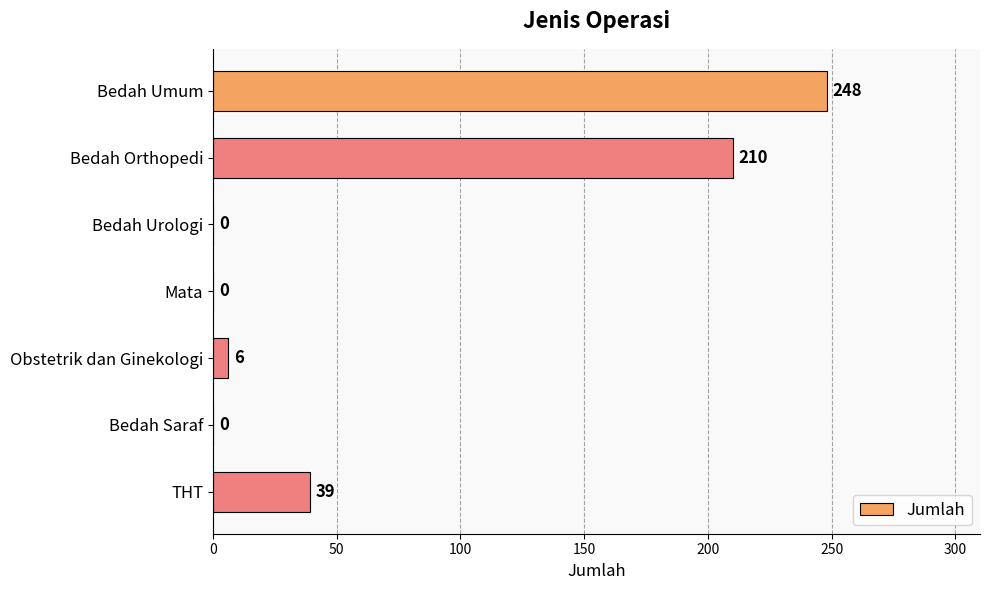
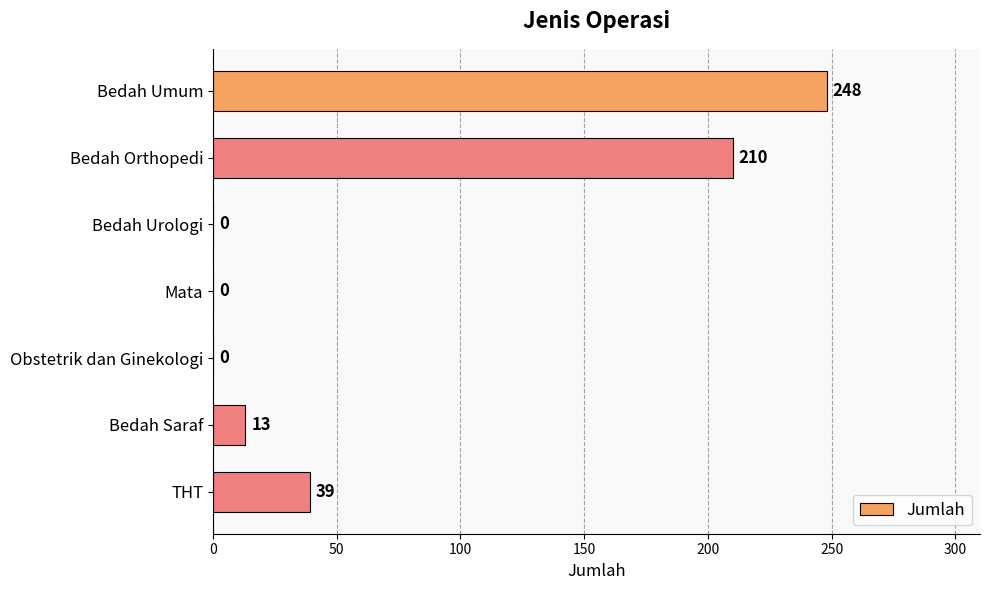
  {
    "Bedah Umum": 248,
    "Bedah Orthopedi": 210,
    "Bedah Urologi": 0,
    "Mata": 0,
-   "Obstetrik dan Ginekologi": 6,
-   "Bedah Saraf": 0,
+   "Obstetrik dan Ginekologi": 0,
+   "Bedah Saraf": 13,
    "THT": 39
  }
